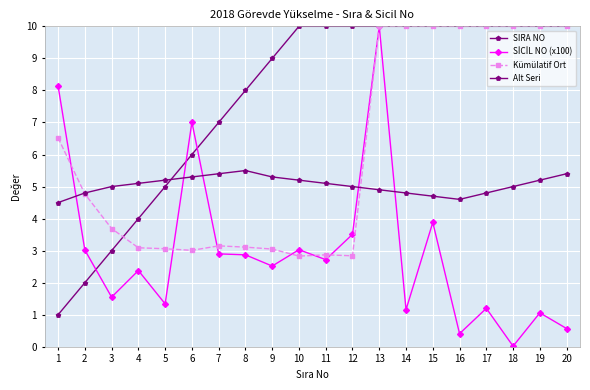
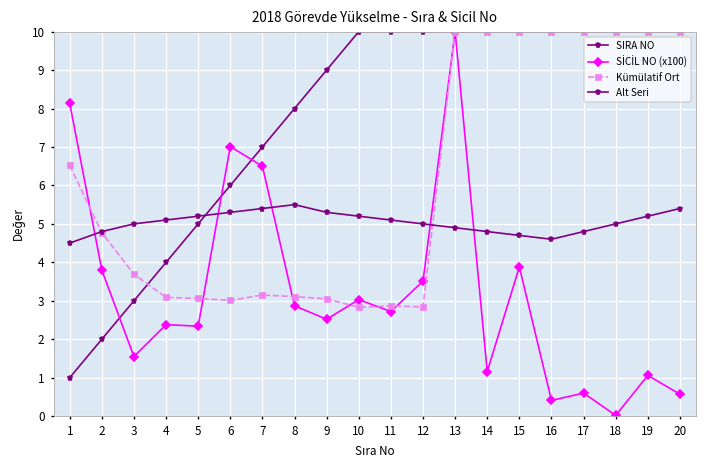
  {
    "SİCİL NO (x100)": {
      "1": 8.1,
-     "2": 3.0,
+     "2": 3.8,
      "3": 1.6,
      "4": 2.4,
-     "5": 1.3,
+     "5": 2.3,
      "6": 7.0,
-     "7": 2.9,
+     "7": 6.5,
      "8": 2.9,
      "9": 2.5,
      "10": 3.0,
      "11": 2.7,
      "12": 3.5,
      "14": 1.2,
      "15": 3.9,
      "16": 0.4,
-     "17": 1.2,
+     "17": 0.6,
      "18": 0.0,
      "19": 1.1,
      "20": 0.6
    },
    "Kümülatif Ort": {
      "1": 6.5,
      "3": 3.7,
      "4": 3.1,
      "5": 3.1,
      "6": 3.0,
      "7": 3.2,
      "8": 3.1,
      "9": 3.1,
      "10": 2.8,
      "11": 2.9,
      "12": 2.8
    }
  }
